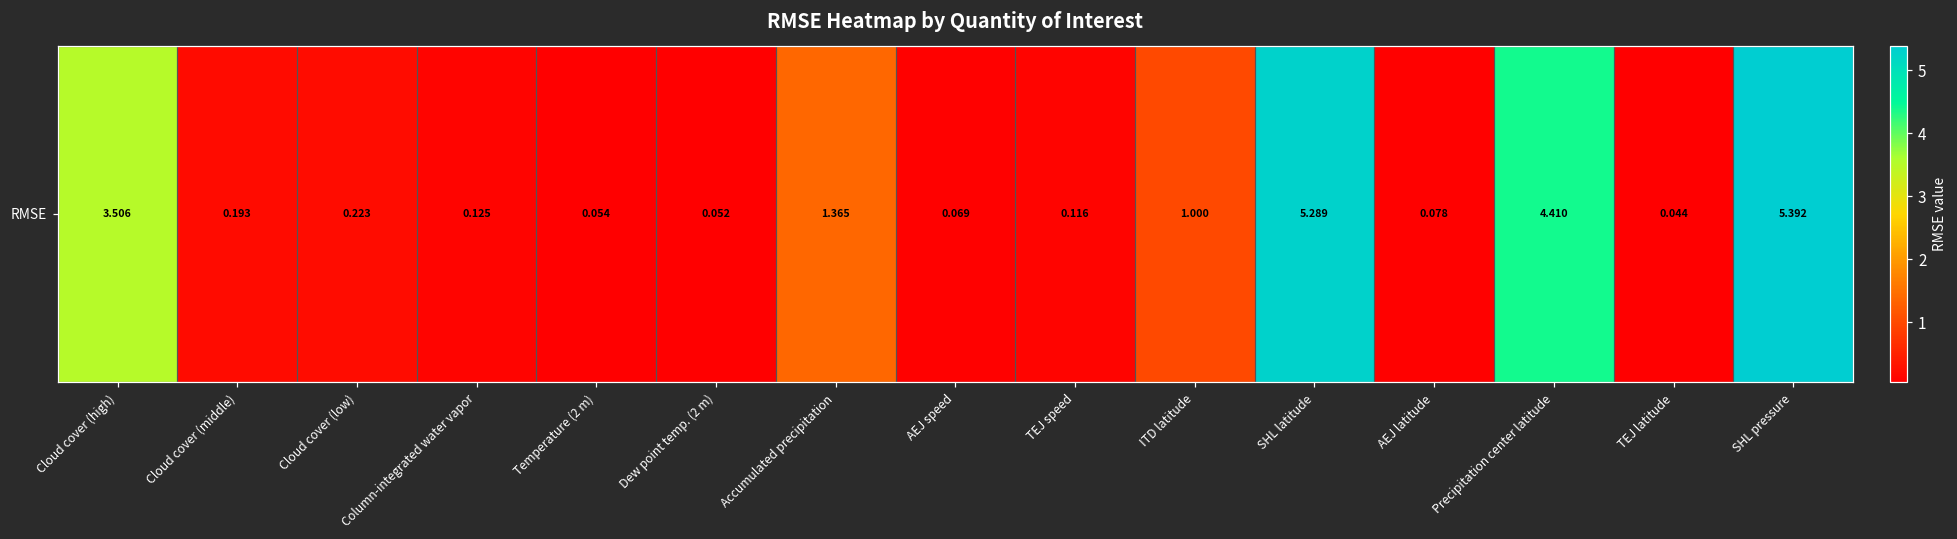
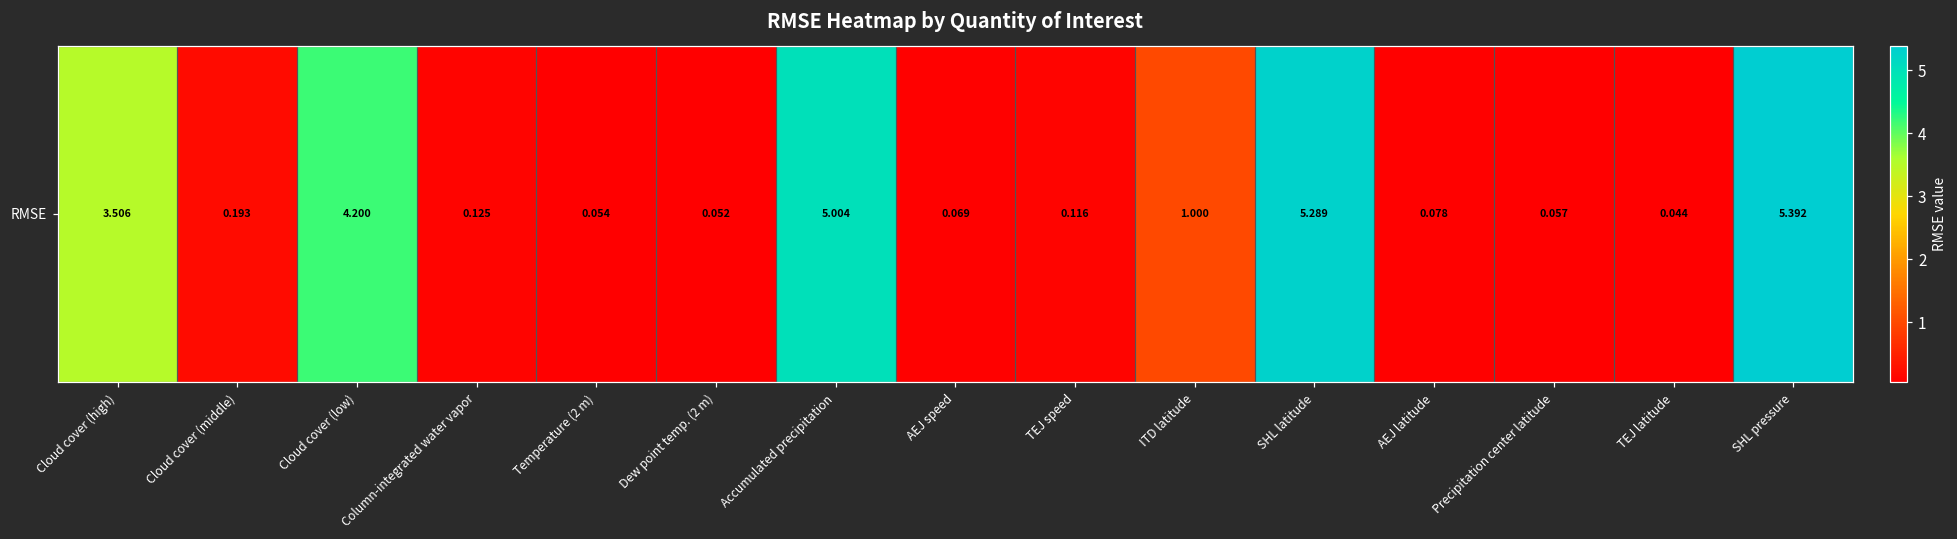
  {
    "RMSE": {
      "Cloud cover (high)": 3.506,
      "Cloud cover (middle)": 0.193,
-     "Cloud cover (low)": 0.223,
+     "Cloud cover (low)": 4.200,
      "Column-integrated water vapor": 0.125,
      "Temperature (2 m)": 0.054,
      "Dew point temp. (2 m)": 0.052,
-     "Accumulated precipitation": 1.365,
+     "Accumulated precipitation": 5.004,
      "AEJ speed": 0.069,
      "TEJ speed": 0.116,
      "ITD latitude": 1.000,
      "SHL latitude": 5.289,
      "AEJ latitude": 0.078,
-     "Precipitation center latitude": 4.410,
+     "Precipitation center latitude": 0.057,
      "TEJ latitude": 0.044,
      "SHL pressure": 5.392
    }
  }
